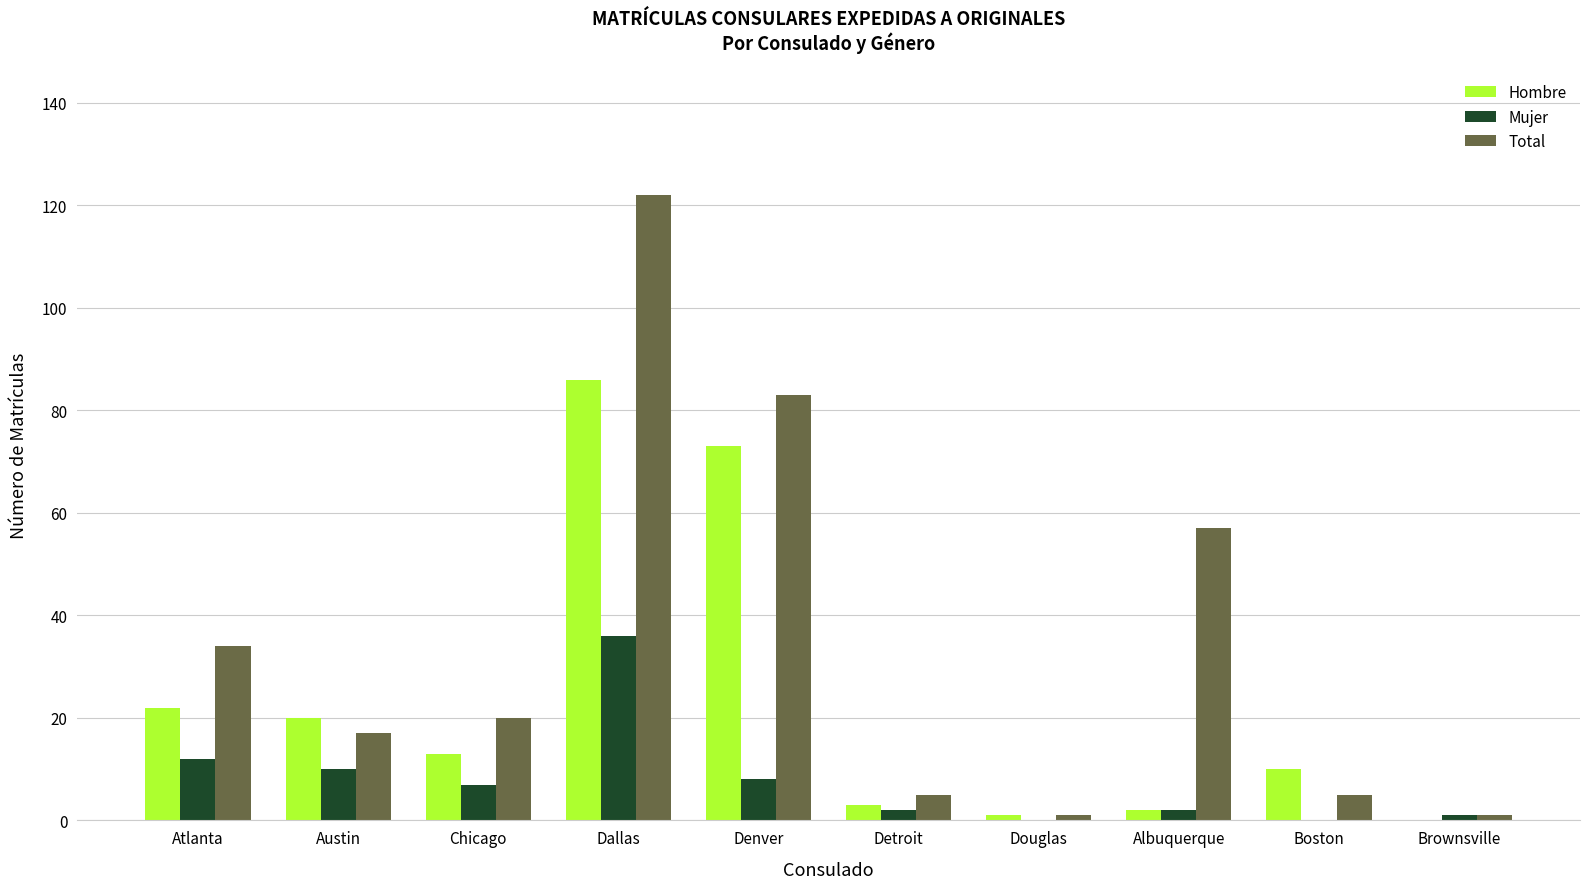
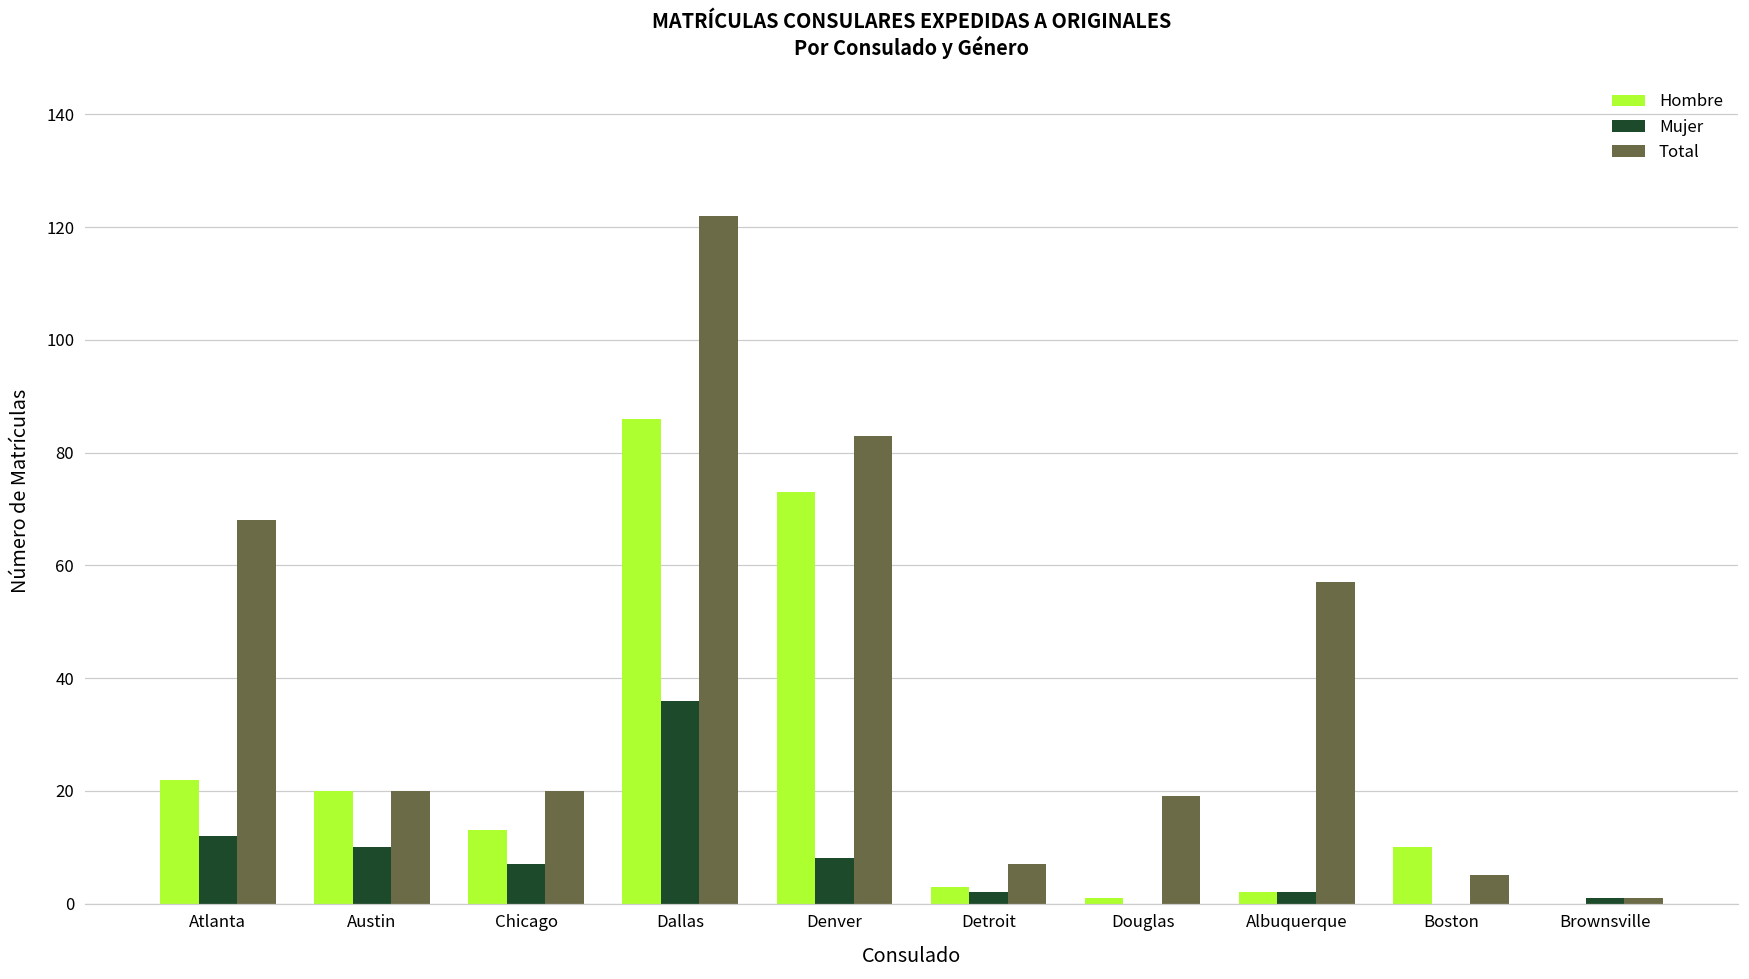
  {
    "Hombre": {
      "Atlanta": 22,
      "Austin": 20,
      "Chicago": 13,
      "Dallas": 86,
      "Denver": 73,
      "Detroit": 3,
      "Douglas": 1,
      "Albuquerque": 2,
      "Boston": 10,
      "Brownsville": 0
    },
    "Mujer": {
      "Atlanta": 12,
      "Austin": 10,
      "Chicago": 7,
      "Dallas": 36,
      "Denver": 8,
      "Detroit": 2,
      "Douglas": 0,
      "Albuquerque": 2,
      "Boston": 0,
      "Brownsville": 1
    },
    "Total": {
-     "Atlanta": 34,
-     "Austin": 17,
+     "Atlanta": 68,
+     "Austin": 20,
      "Chicago": 20,
      "Dallas": 122,
      "Denver": 83,
-     "Detroit": 5,
-     "Douglas": 1,
+     "Detroit": 7,
+     "Douglas": 19,
      "Albuquerque": 57,
      "Boston": 5,
      "Brownsville": 1
    }
  }
